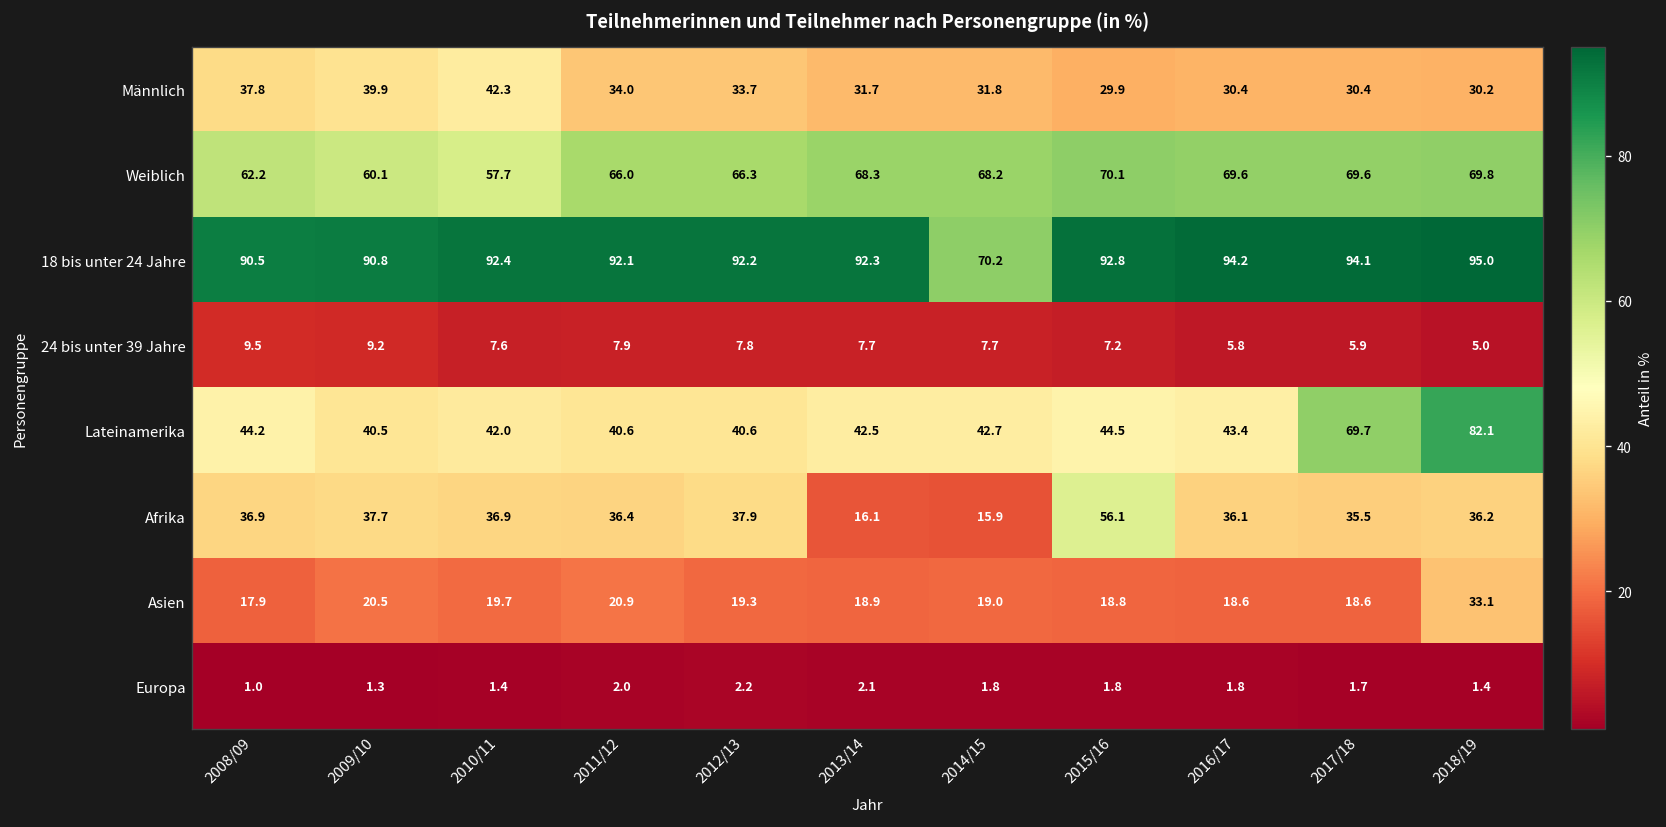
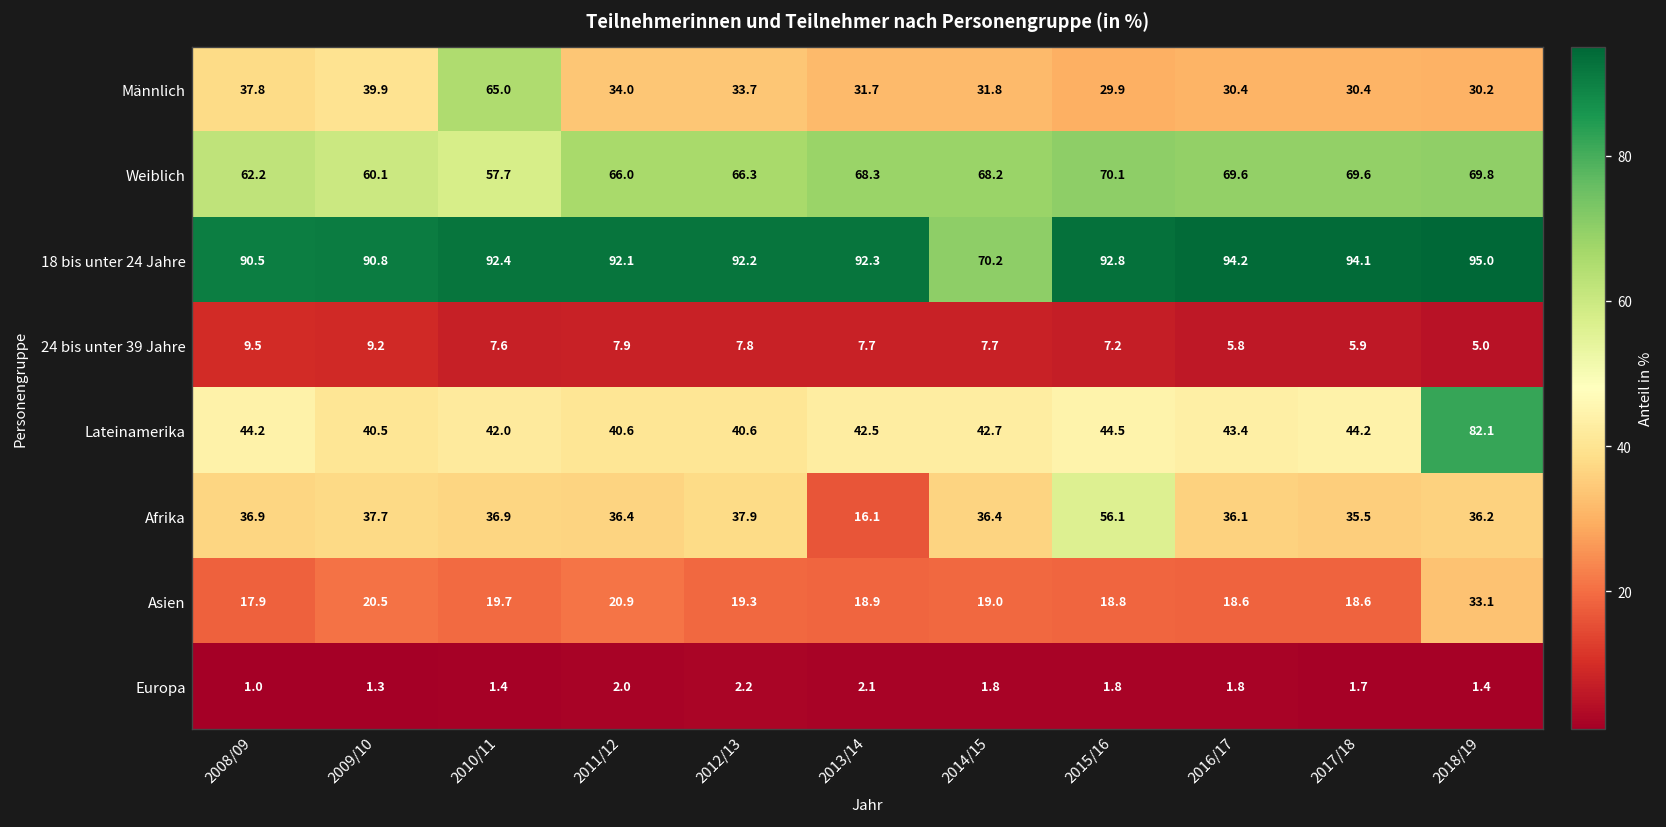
  {
    "Männlich": {
      "2008/09": 37.8,
      "2009/10": 39.9,
-     "2010/11": 42.3,
+     "2010/11": 65.0,
      "2011/12": 34.0,
      "2012/13": 33.7,
      "2013/14": 31.7,
      "2014/15": 31.8,
      "2015/16": 29.9,
      "2016/17": 30.4,
      "2017/18": 30.4,
      "2018/19": 30.2
    },
    "Weiblich": {
      "2008/09": 62.2,
      "2009/10": 60.1,
      "2010/11": 57.7,
      "2011/12": 66.0,
      "2012/13": 66.3,
      "2013/14": 68.3,
      "2014/15": 68.2,
      "2015/16": 70.1,
      "2016/17": 69.6,
      "2017/18": 69.6,
      "2018/19": 69.8
    },
    "18 bis unter 24 Jahre": {
      "2008/09": 90.5,
      "2009/10": 90.8,
      "2010/11": 92.4,
      "2011/12": 92.1,
      "2012/13": 92.2,
      "2013/14": 92.3,
      "2014/15": 70.2,
      "2015/16": 92.8,
      "2016/17": 94.2,
      "2017/18": 94.1,
      "2018/19": 95.0
    },
    "24 bis unter 39 Jahre": {
      "2008/09": 9.5,
      "2009/10": 9.2,
      "2010/11": 7.6,
      "2011/12": 7.9,
      "2012/13": 7.8,
      "2013/14": 7.7,
      "2014/15": 7.7,
      "2015/16": 7.2,
      "2016/17": 5.8,
      "2017/18": 5.9,
      "2018/19": 5.0
    },
    "Lateinamerika": {
      "2008/09": 44.2,
      "2009/10": 40.5,
      "2010/11": 42.0,
      "2011/12": 40.6,
      "2012/13": 40.6,
      "2013/14": 42.5,
      "2014/15": 42.7,
      "2015/16": 44.5,
      "2016/17": 43.4,
-     "2017/18": 69.7,
+     "2017/18": 44.2,
      "2018/19": 82.1
    },
    "Afrika": {
      "2008/09": 36.9,
      "2009/10": 37.7,
      "2010/11": 36.9,
      "2011/12": 36.4,
      "2012/13": 37.9,
      "2013/14": 16.1,
-     "2014/15": 15.9,
+     "2014/15": 36.4,
      "2015/16": 56.1,
      "2016/17": 36.1,
      "2017/18": 35.5,
      "2018/19": 36.2
    },
    "Asien": {
      "2008/09": 17.9,
      "2009/10": 20.5,
      "2010/11": 19.7,
      "2011/12": 20.9,
      "2012/13": 19.3,
      "2013/14": 18.9,
      "2014/15": 19.0,
      "2015/16": 18.8,
      "2016/17": 18.6,
      "2017/18": 18.6,
      "2018/19": 33.1
    },
    "Europa": {
      "2008/09": 1.0,
      "2009/10": 1.3,
      "2010/11": 1.4,
      "2011/12": 2.0,
      "2012/13": 2.2,
      "2013/14": 2.1,
      "2014/15": 1.8,
      "2015/16": 1.8,
      "2016/17": 1.8,
      "2017/18": 1.7,
      "2018/19": 1.4
    }
  }
